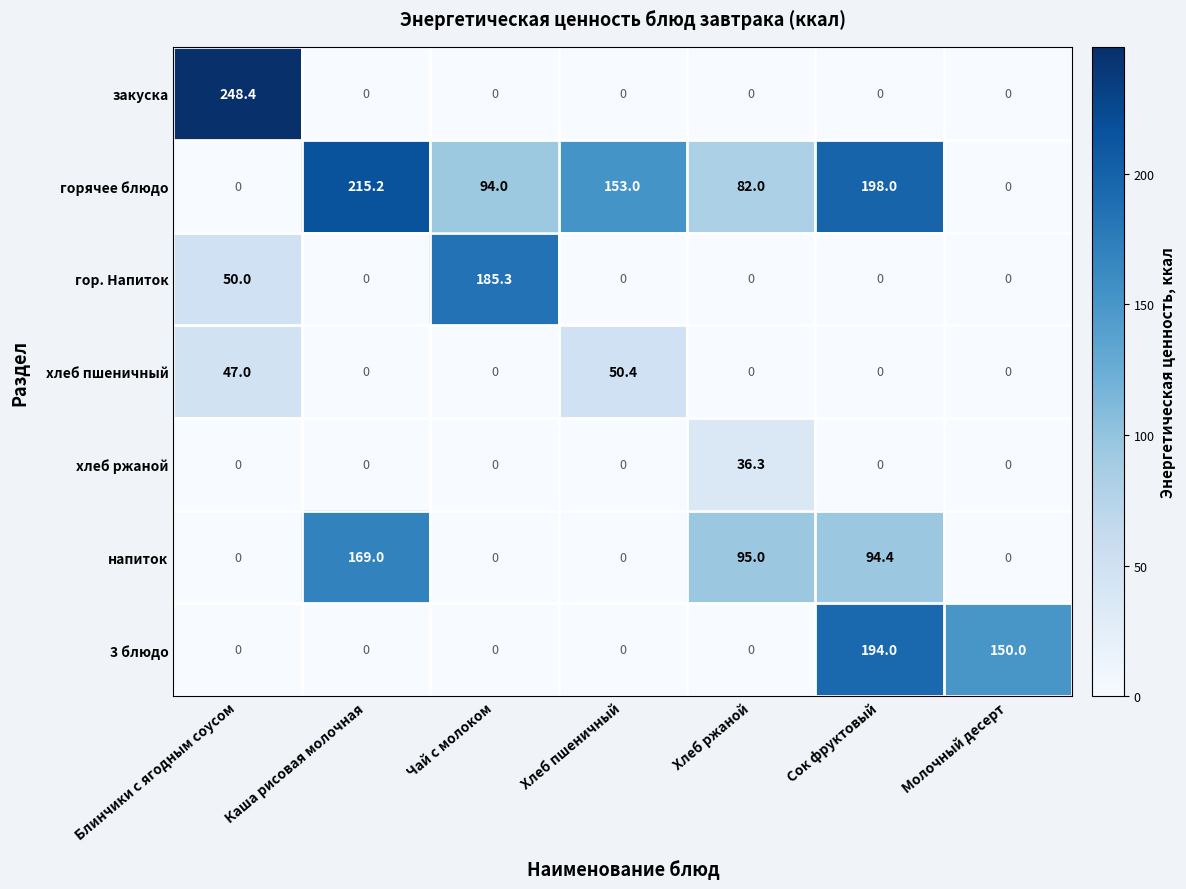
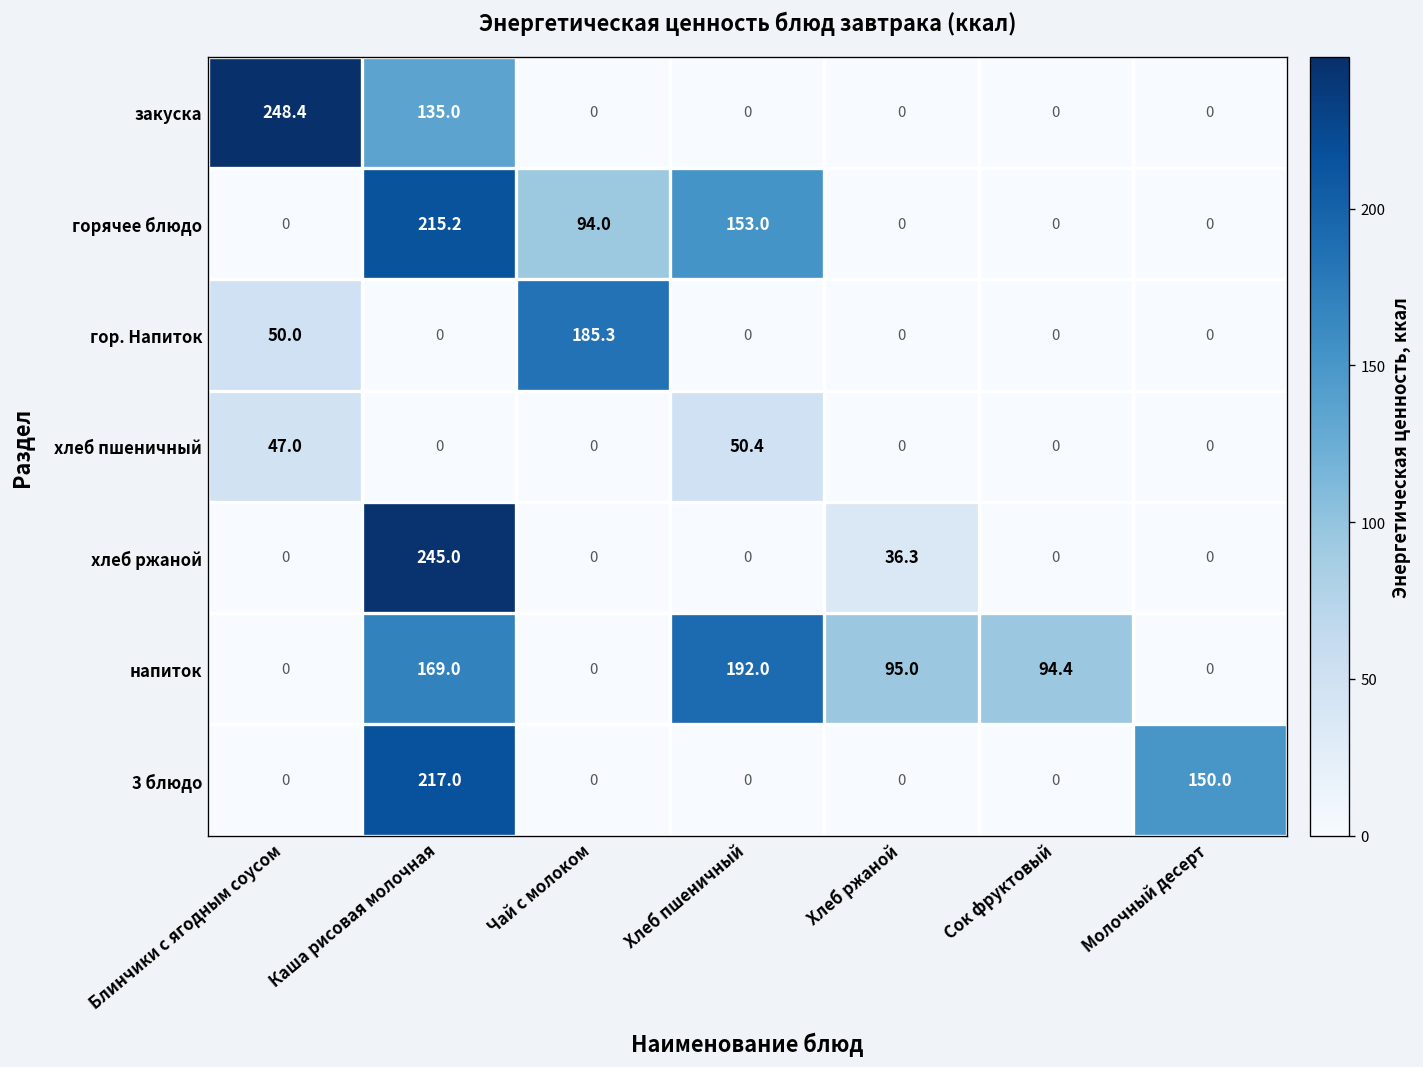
  {
    "закуска": {
      "Блинчики с ягодным соусом": 248.4,
-     "Каша рисовая молочная": 0,
+     "Каша рисовая молочная": 135.0,
      "Чай с молоком": 0,
      "Хлеб пшеничный": 0,
      "Хлеб ржаной": 0,
      "Сок фруктовый": 0,
      "Молочный десерт": 0
    },
    "горячее блюдо": {
      "Блинчики с ягодным соусом": 0,
      "Каша рисовая молочная": 215.2,
      "Чай с молоком": 94.0,
      "Хлеб пшеничный": 153.0,
-     "Хлеб ржаной": 82.0,
-     "Сок фруктовый": 198.0,
+     "Хлеб ржаной": 0,
+     "Сок фруктовый": 0,
      "Молочный десерт": 0
    },
    "гор. Напиток": {
      "Блинчики с ягодным соусом": 50.0,
      "Каша рисовая молочная": 0,
      "Чай с молоком": 185.3,
      "Хлеб пшеничный": 0,
      "Хлеб ржаной": 0,
      "Сок фруктовый": 0,
      "Молочный десерт": 0
    },
    "хлеб пшеничный": {
      "Блинчики с ягодным соусом": 47.0,
      "Каша рисовая молочная": 0,
      "Чай с молоком": 0,
      "Хлеб пшеничный": 50.4,
      "Хлеб ржаной": 0,
      "Сок фруктовый": 0,
      "Молочный десерт": 0
    },
    "хлеб ржаной": {
      "Блинчики с ягодным соусом": 0,
-     "Каша рисовая молочная": 0,
+     "Каша рисовая молочная": 245.0,
      "Чай с молоком": 0,
      "Хлеб пшеничный": 0,
      "Хлеб ржаной": 36.3,
      "Сок фруктовый": 0,
      "Молочный десерт": 0
    },
    "напиток": {
      "Блинчики с ягодным соусом": 0,
      "Каша рисовая молочная": 169.0,
      "Чай с молоком": 0,
-     "Хлеб пшеничный": 0,
+     "Хлеб пшеничный": 192.0,
      "Хлеб ржаной": 95.0,
      "Сок фруктовый": 94.4,
      "Молочный десерт": 0
    },
    "3 блюдо": {
      "Блинчики с ягодным соусом": 0,
-     "Каша рисовая молочная": 0,
+     "Каша рисовая молочная": 217.0,
      "Чай с молоком": 0,
      "Хлеб пшеничный": 0,
      "Хлеб ржаной": 0,
-     "Сок фруктовый": 194.0,
+     "Сок фруктовый": 0,
      "Молочный десерт": 150.0
    }
  }
